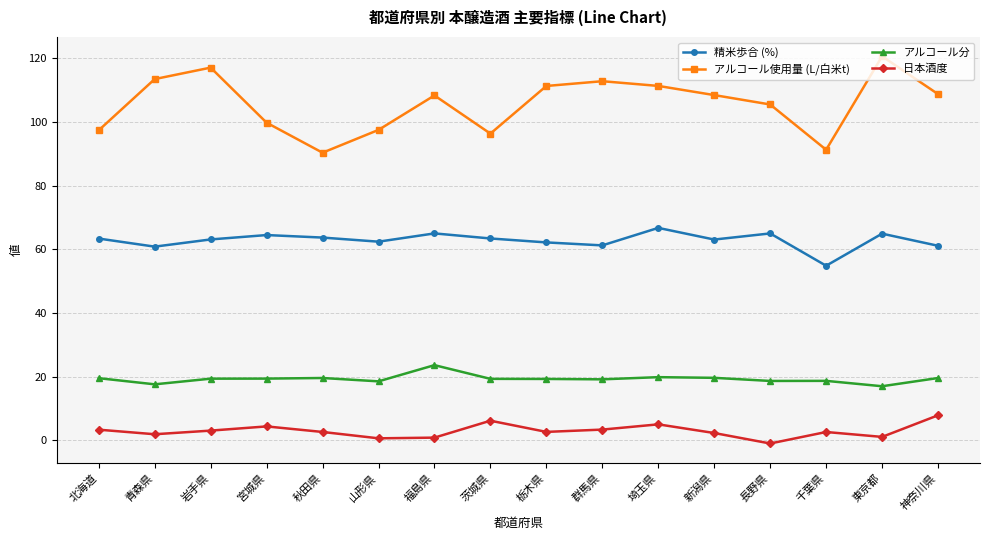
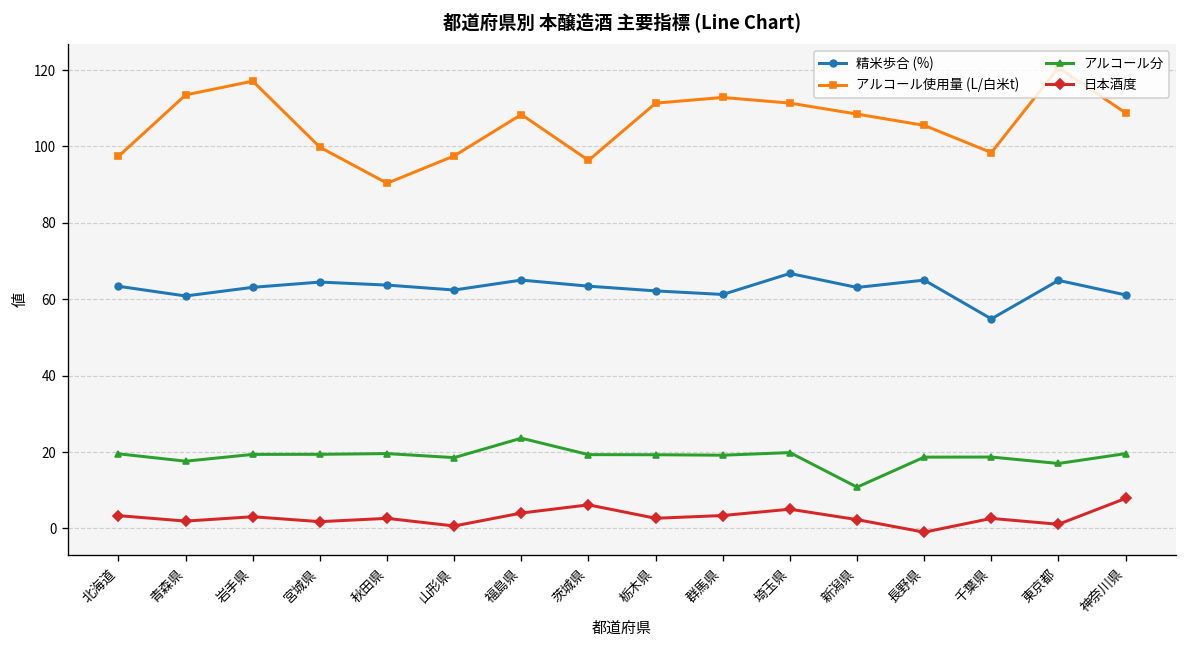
  {
    "精米歩合 (%)": {
      "北海道": 63,
      "青森県": 61,
      "岩手県": 63,
      "宮城県": 65,
      "秋田県": 64,
      "山形県": 62,
      "福島県": 65,
      "茨城県": 63,
      "栃木県": 62,
      "群馬県": 61,
      "埼玉県": 67,
      "新潟県": 63,
      "長野県": 65,
      "千葉県": 55,
      "東京都": 65,
      "神奈川県": 61
    },
    "アルコール使用量 (L/白米t)": {
      "北海道": 97,
      "青森県": 113,
      "岩手県": 117,
      "宮城県": 100,
      "秋田県": 90,
      "山形県": 98,
      "福島県": 108,
      "茨城県": 96,
      "栃木県": 111,
      "群馬県": 113,
      "埼玉県": 111,
      "新潟県": 108,
      "長野県": 106,
-     "千葉県": 91,
+     "千葉県": 98,
      "神奈川県": 109
    },
    "アルコール分": {
      "北海道": 20,
      "青森県": 18,
      "岩手県": 19,
      "宮城県": 19,
      "秋田県": 20,
      "山形県": 19,
      "福島県": 24,
      "茨城県": 19,
      "栃木県": 19,
      "群馬県": 19,
      "埼玉県": 20,
-     "新潟県": 20,
+     "新潟県": 11,
      "長野県": 19,
      "千葉県": 19,
      "東京都": 17,
      "神奈川県": 20
    },
    "日本酒度": {
      "北海道": 3,
      "青森県": 2,
      "岩手県": 3,
-     "宮城県": 4,
+     "宮城県": 2,
      "秋田県": 3,
      "山形県": 1,
-     "福島県": 1,
+     "福島県": 4,
      "茨城県": 6,
      "栃木県": 3,
      "群馬県": 3,
      "埼玉県": 5,
      "新潟県": 2,
      "長野県": -1,
      "千葉県": 3,
      "東京都": 1,
      "神奈川県": 8
    }
  }
